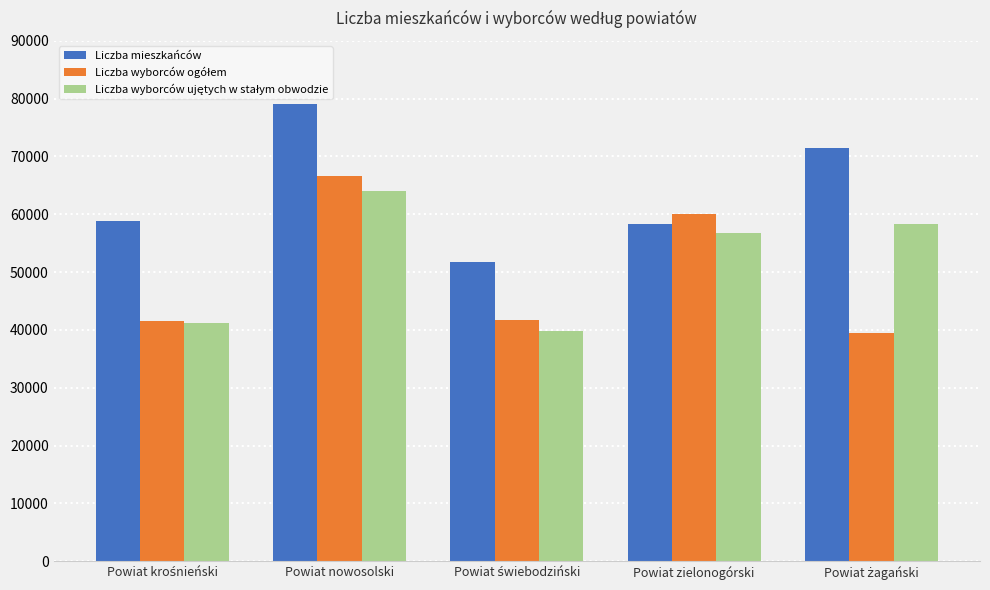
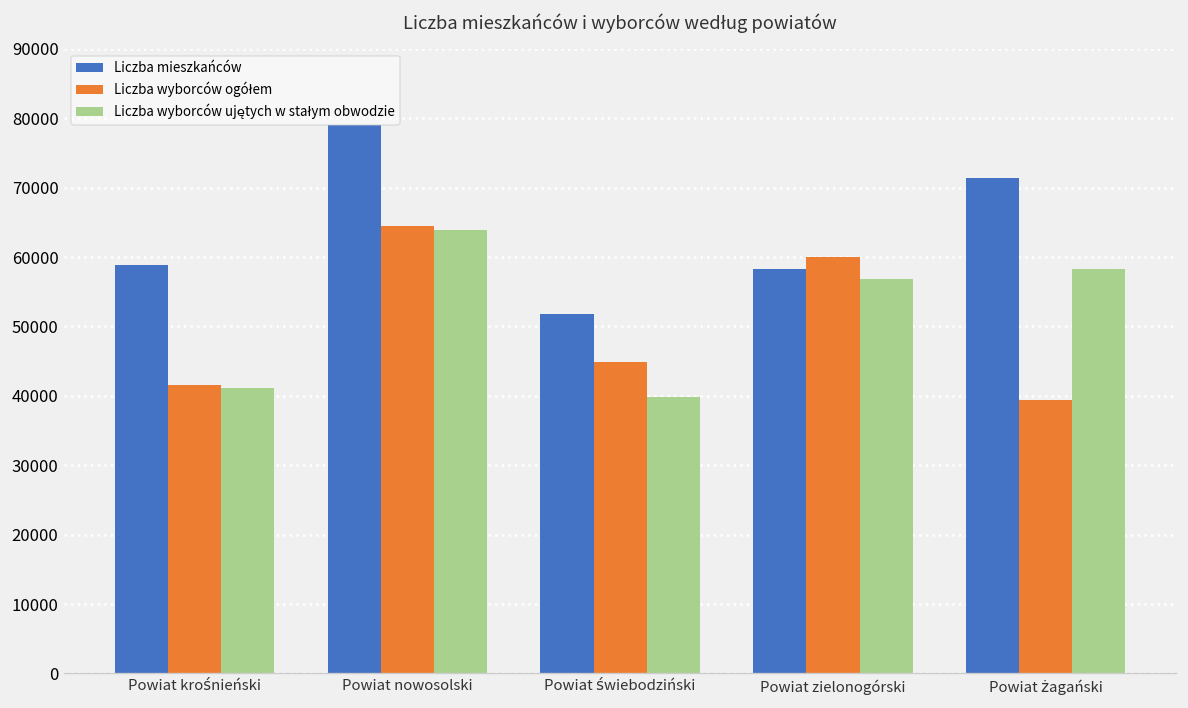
  {
    "Liczba mieszkańców": {
      "Powiat krośnieński": 59000,
      "Powiat nowosolski": 79000,
      "Powiat świebodziński": 52000,
      "Powiat zielonogórski": 58000,
      "Powiat żagański": 71000
    },
    "Liczba wyborców ogółem": {
      "Powiat krośnieński": 42000,
-     "Powiat nowosolski": 67000,
-     "Powiat świebodziński": 42000,
+     "Powiat nowosolski": 64000,
+     "Powiat świebodziński": 45000,
      "Powiat zielonogórski": 60000,
      "Powiat żagański": 39000
    },
    "Liczba wyborców ujętych w stałym obwodzie": {
      "Powiat krośnieński": 41000,
      "Powiat nowosolski": 64000,
      "Powiat świebodziński": 40000,
      "Powiat zielonogórski": 57000,
      "Powiat żagański": 58000
    }
  }
